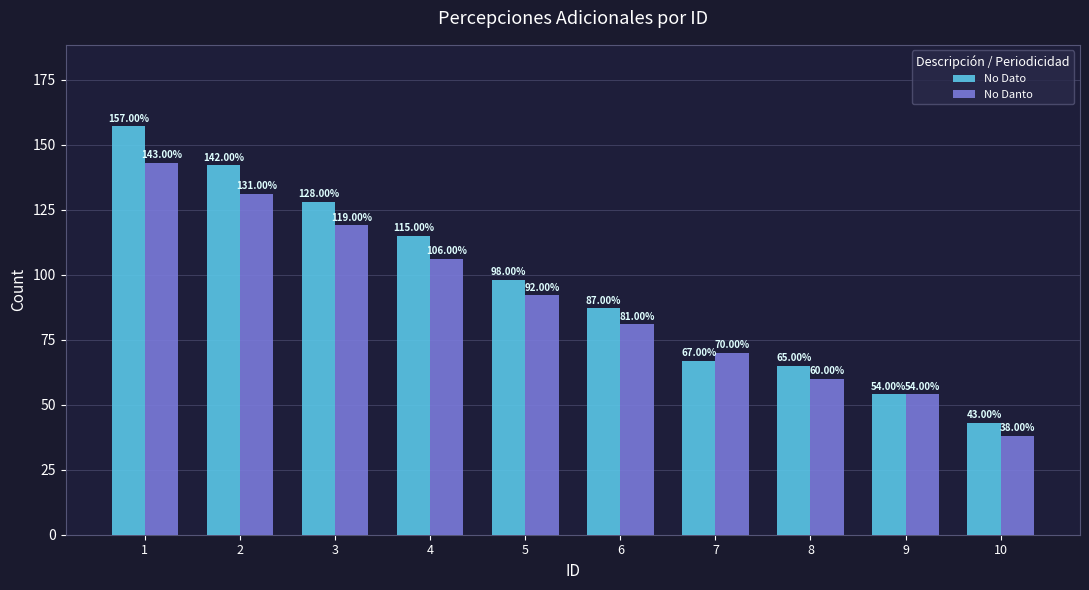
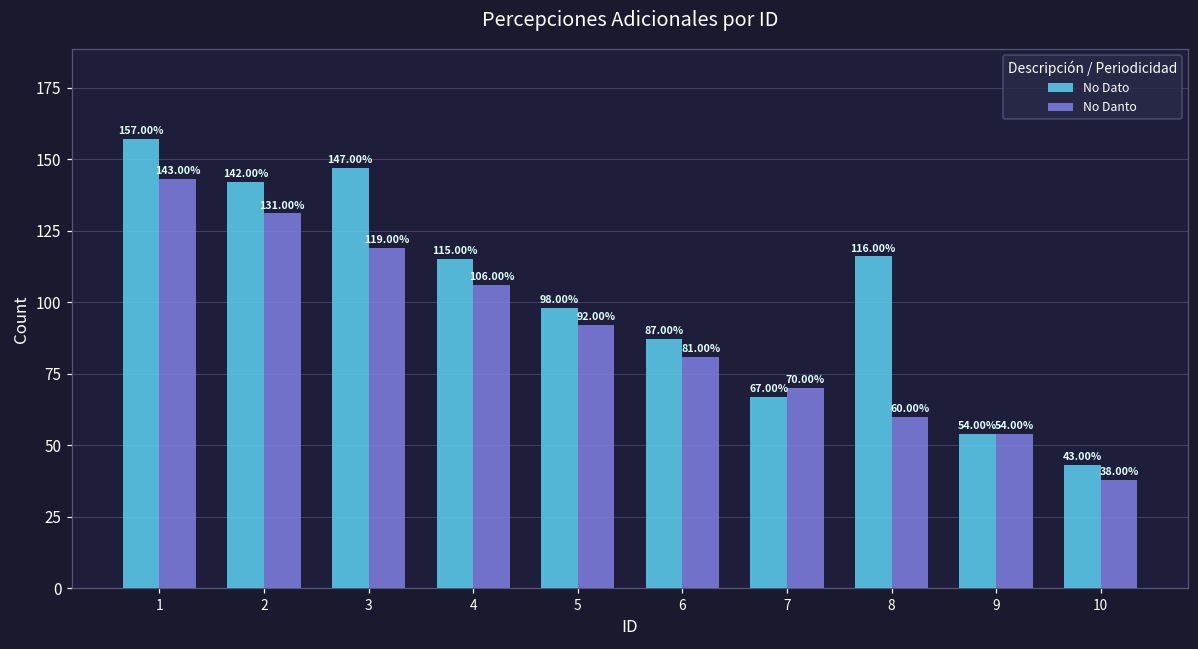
  {
    "No Dato": {
      "1": "157.00%",
      "2": "142.00%",
-     "3": "128.00%",
+     "3": "147.00%",
      "4": "115.00%",
      "5": "98.00%",
      "6": "87.00%",
      "7": "67.00%",
-     "8": "65.00%",
+     "8": "116.00%",
      "9": "54.00%",
      "10": "43.00%"
    },
    "No Danto": {
      "1": "143.00%",
      "2": "131.00%",
      "3": "119.00%",
      "4": "106.00%",
      "5": "92.00%",
      "6": "81.00%",
      "7": "70.00%",
      "8": "60.00%",
      "9": "54.00%",
      "10": "38.00%"
    }
  }
